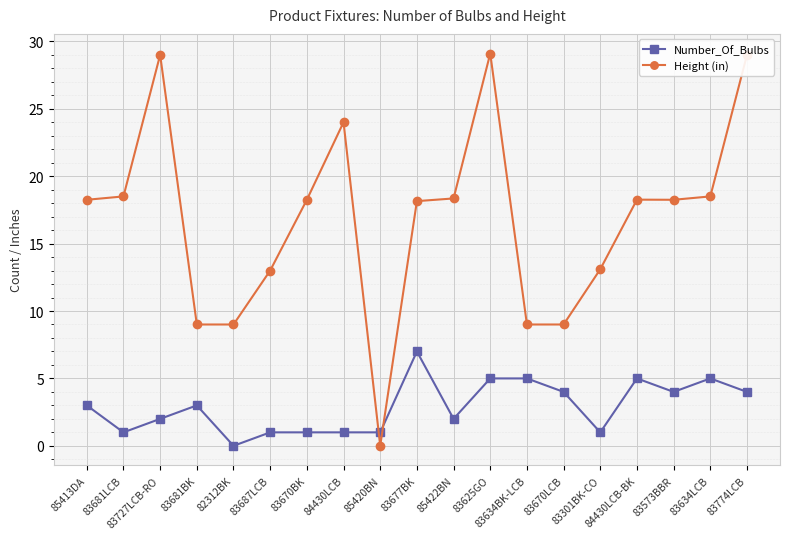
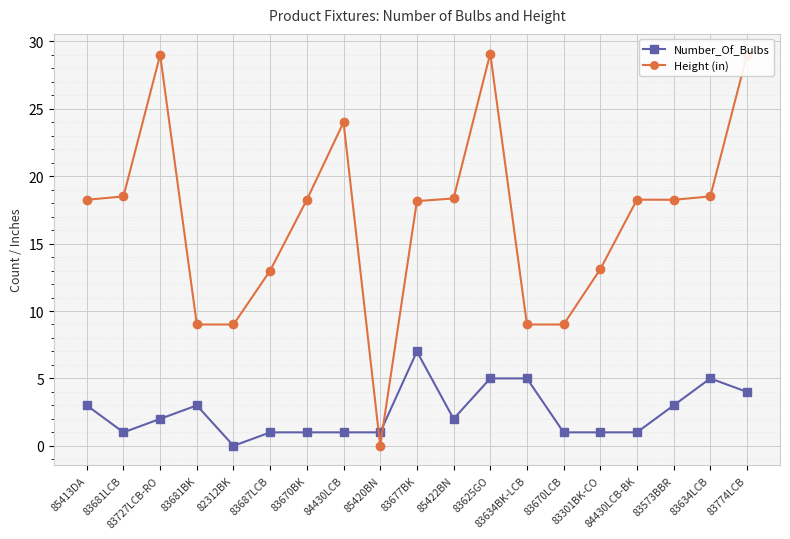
  {
    "Number_Of_Bulbs": {
      "85413DA": 3,
      "83681LCB": 1,
      "83727LCB-RO": 2,
      "83681BK": 3,
      "82312BK": 0,
      "83687LCB": 1,
      "83670BK": 1,
      "84430LCB": 1,
      "85420BN": 1,
      "83677BK": 7,
      "85422BN": 2,
      "83625GO": 5,
      "83634BK-LCB": 5,
-     "83670LCB": 4,
+     "83670LCB": 1,
      "83301BK-CO": 1,
-     "84430LCB-BK": 5,
-     "83573BBR": 4,
+     "84430LCB-BK": 1,
+     "83573BBR": 3,
      "83634LCB": 5,
      "83774LCB": 4
    },
    "Height (in)": {
      "85413DA": 18.3,
      "83681LCB": 18.5,
      "83727LCB-RO": 29,
      "83681BK": 9,
      "82312BK": 9,
      "83687LCB": 13,
      "83670BK": 18.3,
      "84430LCB": 24,
      "85420BN": 0,
      "83677BK": 18,
      "85422BN": 18.4,
      "83625GO": 29,
      "83634BK-LCB": 9,
      "83670LCB": 9,
      "83301BK-CO": 13,
      "84430LCB-BK": 18.3,
      "83573BBR": 18.3,
      "83634LCB": 18.5
    }
  }
